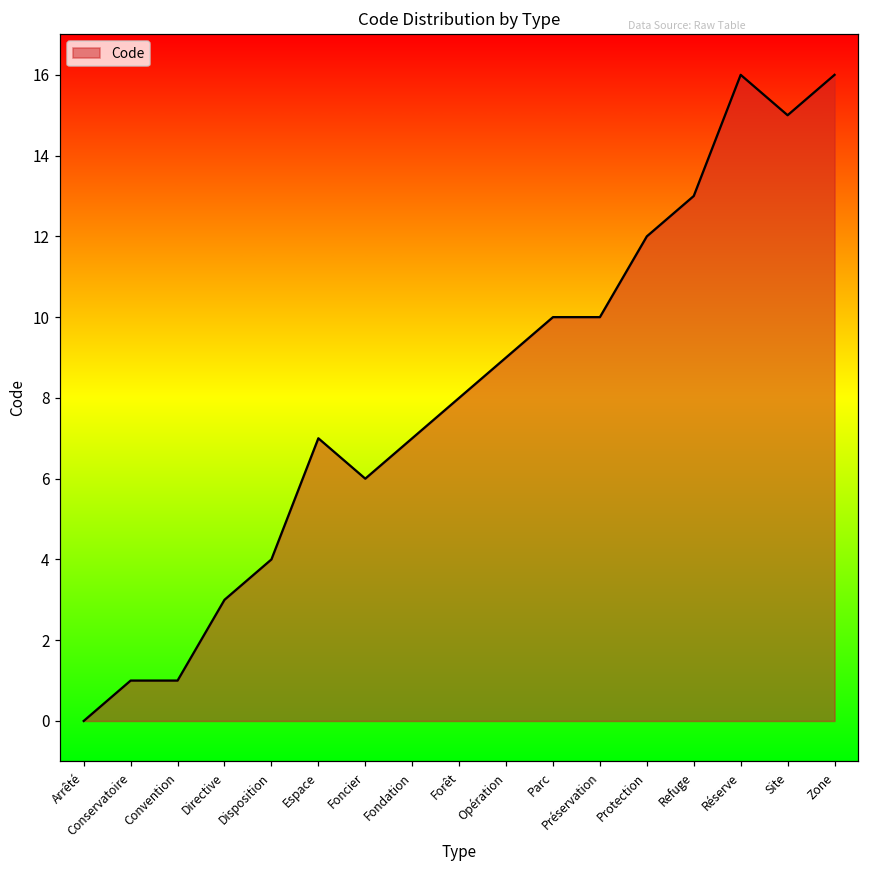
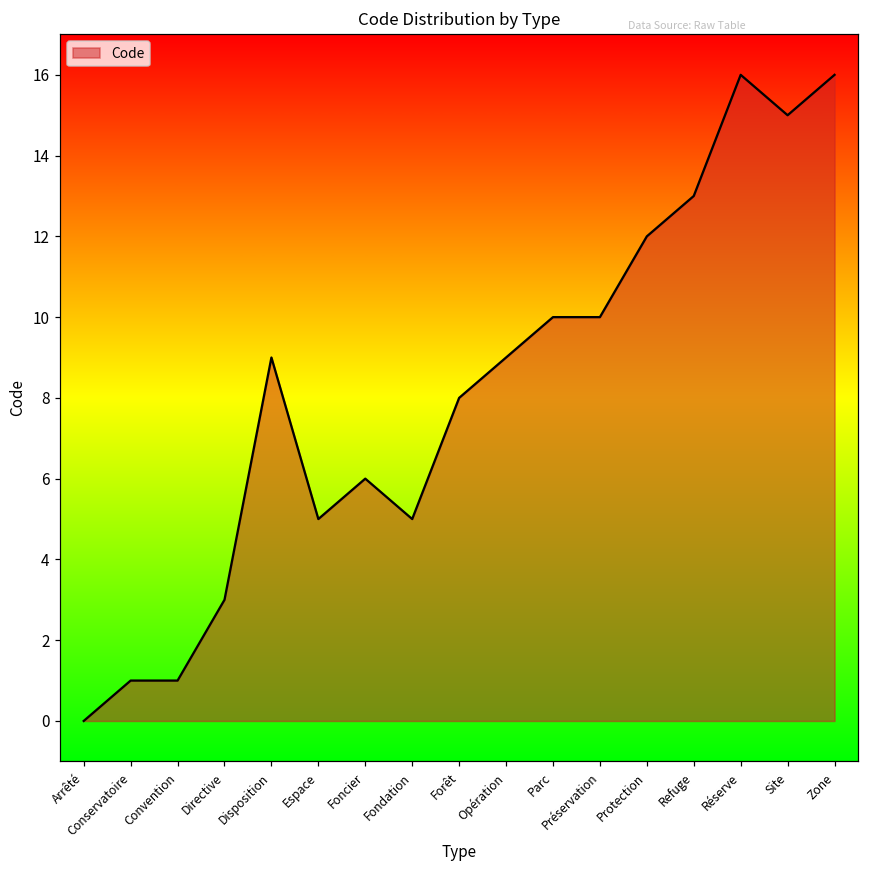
  {
    "Arrêté": 0,
    "Conservatoire": 1,
    "Convention": 1,
    "Directive": 3,
-   "Disposition": 4,
-   "Espace": 7,
+   "Disposition": 9,
+   "Espace": 5,
    "Foncier": 6,
-   "Fondation": 7,
+   "Fondation": 5,
    "Forêt": 8,
    "Opération": 9,
    "Parc": 10,
    "Préservation": 10,
    "Protection": 12,
    "Refuge": 13,
    "Réserve": 16,
    "Site": 15,
    "Zone": 16
  }
